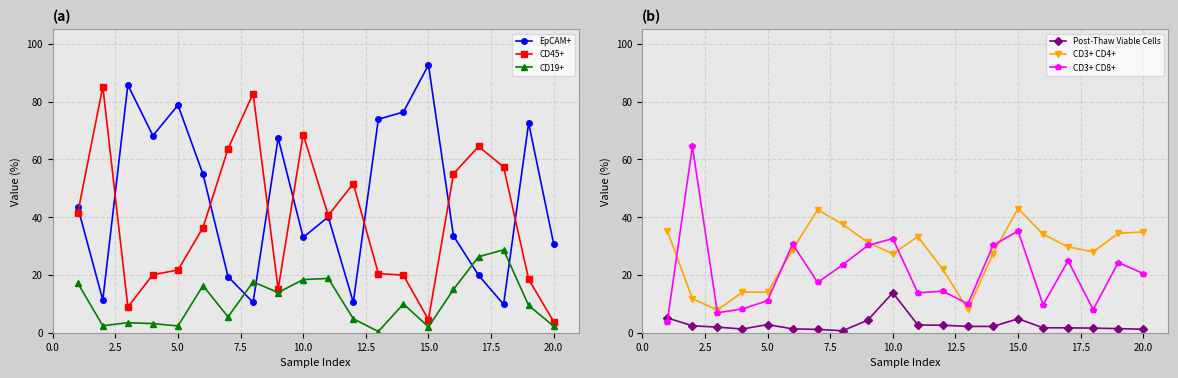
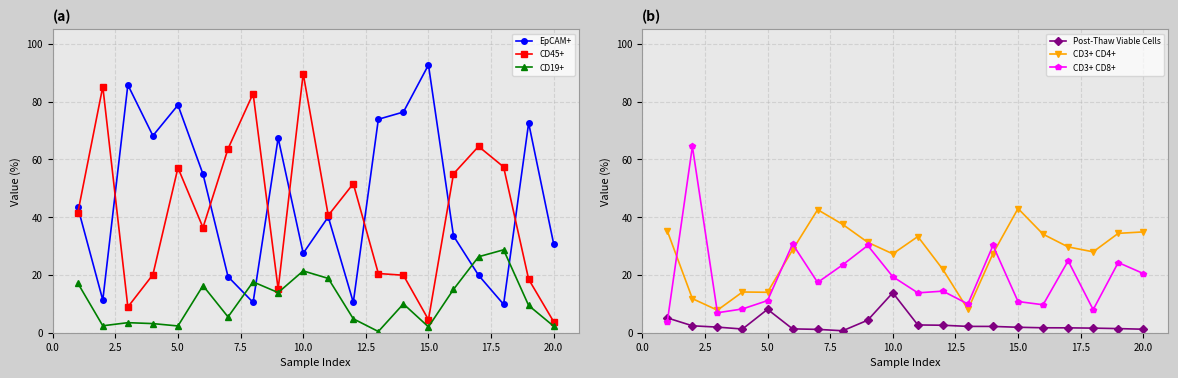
  {
    "(a)": {
      "EpCAM+": {
        "5.0": 79,
-       "10.0": 33,
+       "10.0": 28,
        "15.0": 93,
        "20.0": 31
      },
      "CD45+": {
-       "5.0": 22,
-       "10.0": 69,
+       "5.0": 57,
+       "10.0": 90,
        "15.0": 5,
        "20.0": 4
      },
      "CD19+": {
        "5.0": 2,
-       "10.0": 18,
+       "10.0": 21,
        "15.0": 2,
        "20.0": 2
      }
    },
    "(b)": {
      "Post-Thaw Viable Cells": {
-       "5.0": 3,
+       "5.0": 8,
        "10.0": 14,
-       "15.0": 5,
+       "15.0": 2,
        "20.0": 1
      },
      "CD3+ CD4+": {
        "5.0": 14,
        "10.0": 27,
        "15.0": 43,
        "20.0": 35
      },
      "CD3+ CD8+": {
        "5.0": 11,
-       "10.0": 33,
-       "15.0": 35,
+       "10.0": 19,
+       "15.0": 11,
        "20.0": 21
      }
    }
  }
